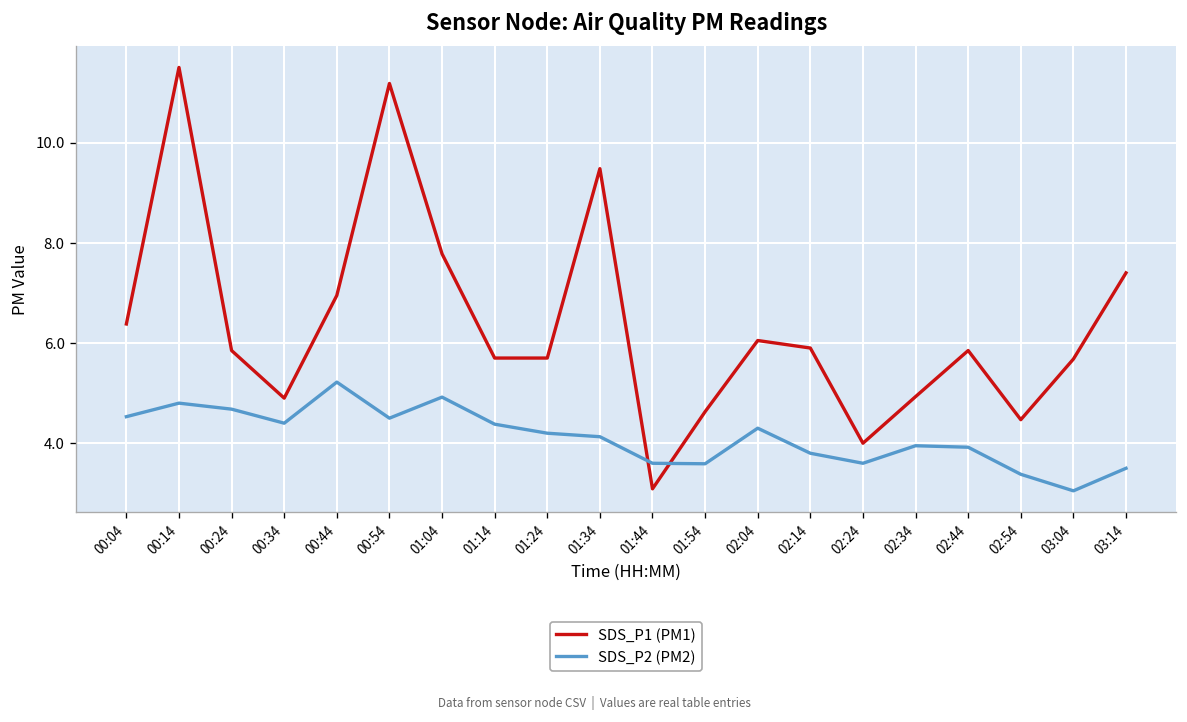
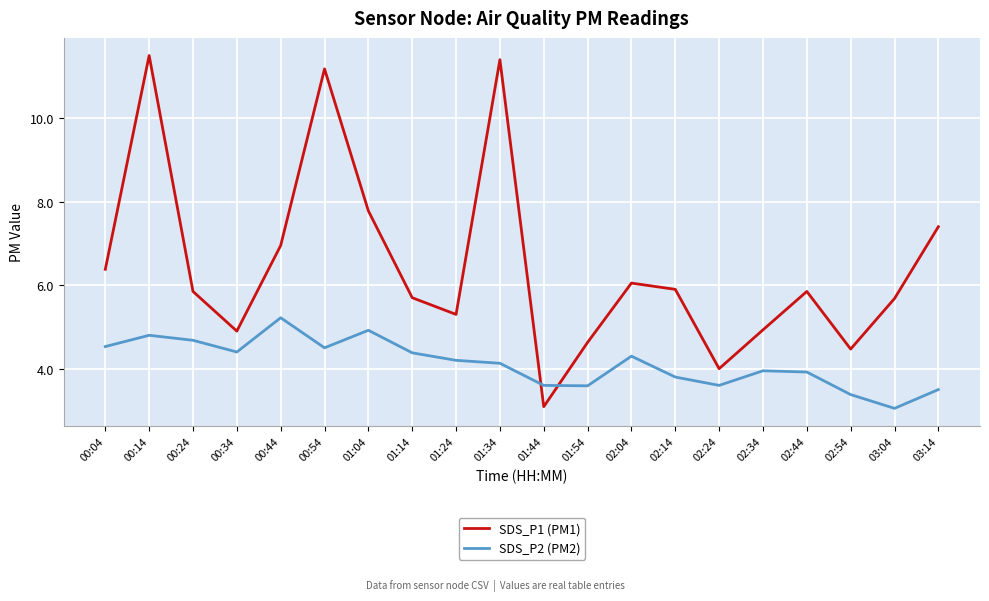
  {
    "SDS_P1 (PM1)": {
      "00:04": 6.4,
      "00:14": 11.5,
      "00:24": 5.9,
      "00:34": 4.9,
      "00:44": 7.0,
      "00:54": 11.2,
      "01:04": 7.8,
      "01:14": 5.7,
-     "01:24": 5.7,
-     "01:34": 9.5,
+     "01:24": 5.3,
+     "01:34": 11.4,
      "01:44": 3.1,
      "01:54": 4.6,
      "02:04": 6.1,
      "02:14": 5.9,
      "02:24": 4.0,
      "02:34": 4.9,
      "02:44": 5.9,
      "02:54": 4.5,
      "03:04": 5.7,
      "03:14": 7.4
    },
    "SDS_P2 (PM2)": {
      "00:04": 4.5,
      "00:14": 4.8,
      "00:24": 4.7,
      "00:34": 4.4,
      "00:44": 5.2,
      "00:54": 4.5,
      "01:04": 4.9,
      "01:14": 4.4,
      "01:24": 4.2,
      "01:34": 4.1,
      "01:44": 3.6,
      "01:54": 3.6,
      "02:04": 4.3,
      "02:14": 3.8,
      "02:24": 3.6,
      "02:34": 4.0,
      "02:44": 3.9,
      "02:54": 3.4,
      "03:04": 3.1,
      "03:14": 3.5
    }
  }
